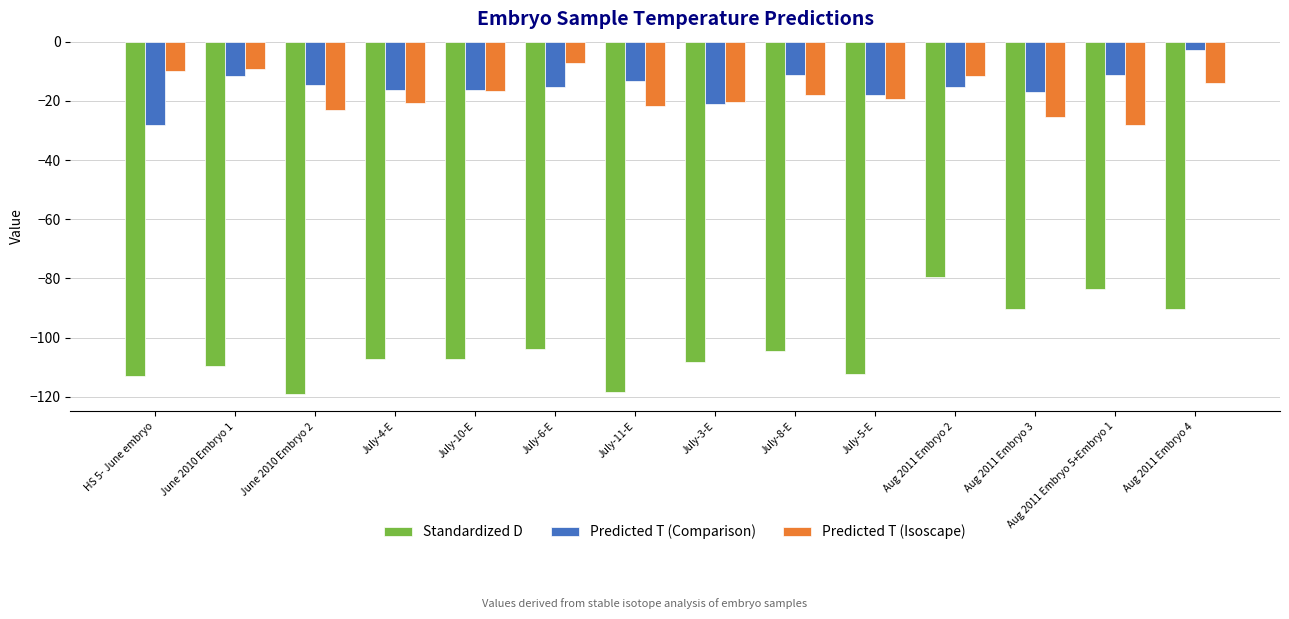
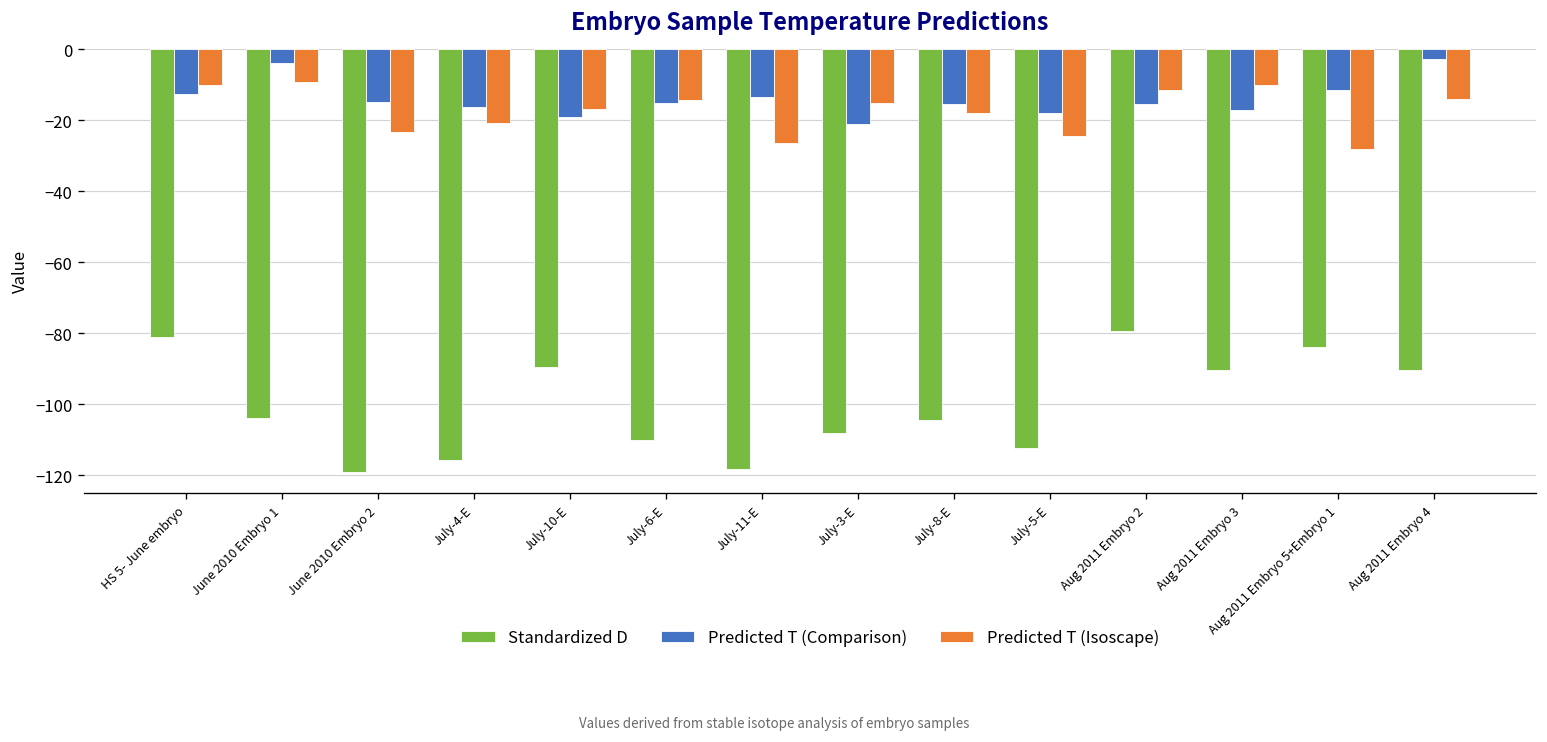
  {
    "Standardized D": {
-     "HS 5- June embryo": -113,
-     "June 2010 Embryo 1": -110,
+     "HS 5- June embryo": -81,
+     "June 2010 Embryo 1": -104,
      "June 2010 Embryo 2": -119,
-     "July-4-E": -107,
-     "July-10-E": -107,
-     "July-6-E": -104,
+     "July-4-E": -116,
+     "July-10-E": -90,
+     "July-6-E": -110,
      "July-11-E": -118,
      "July-3-E": -108,
      "July-8-E": -105,
      "July-5-E": -112,
      "Aug 2011 Embryo 2": -79,
      "Aug 2011 Embryo 3": -90,
      "Aug 2011 Embryo 5+Embryo 1": -84,
      "Aug 2011 Embryo 4": -90
    },
    "Predicted T (Comparison)": {
-     "HS 5- June embryo": -28,
-     "June 2010 Embryo 1": -12,
+     "HS 5- June embryo": -13,
+     "June 2010 Embryo 1": -4,
      "June 2010 Embryo 2": -15,
      "July-4-E": -16,
-     "July-10-E": -16,
+     "July-10-E": -19,
      "July-6-E": -15,
      "July-11-E": -13,
      "July-3-E": -21,
-     "July-8-E": -11,
+     "July-8-E": -15,
      "July-5-E": -18,
      "Aug 2011 Embryo 2": -15,
      "Aug 2011 Embryo 3": -17,
      "Aug 2011 Embryo 5+Embryo 1": -11,
      "Aug 2011 Embryo 4": -3
    },
    "Predicted T (Isoscape)": {
      "HS 5- June embryo": -10,
      "June 2010 Embryo 1": -9,
      "June 2010 Embryo 2": -23,
      "July-4-E": -21,
      "July-10-E": -17,
-     "July-6-E": -7,
-     "July-11-E": -22,
-     "July-3-E": -21,
+     "July-6-E": -14,
+     "July-11-E": -26,
+     "July-3-E": -15,
      "July-8-E": -18,
-     "July-5-E": -19,
+     "July-5-E": -24,
      "Aug 2011 Embryo 2": -12,
-     "Aug 2011 Embryo 3": -26,
+     "Aug 2011 Embryo 3": -10,
      "Aug 2011 Embryo 5+Embryo 1": -28,
      "Aug 2011 Embryo 4": -14
    }
  }
